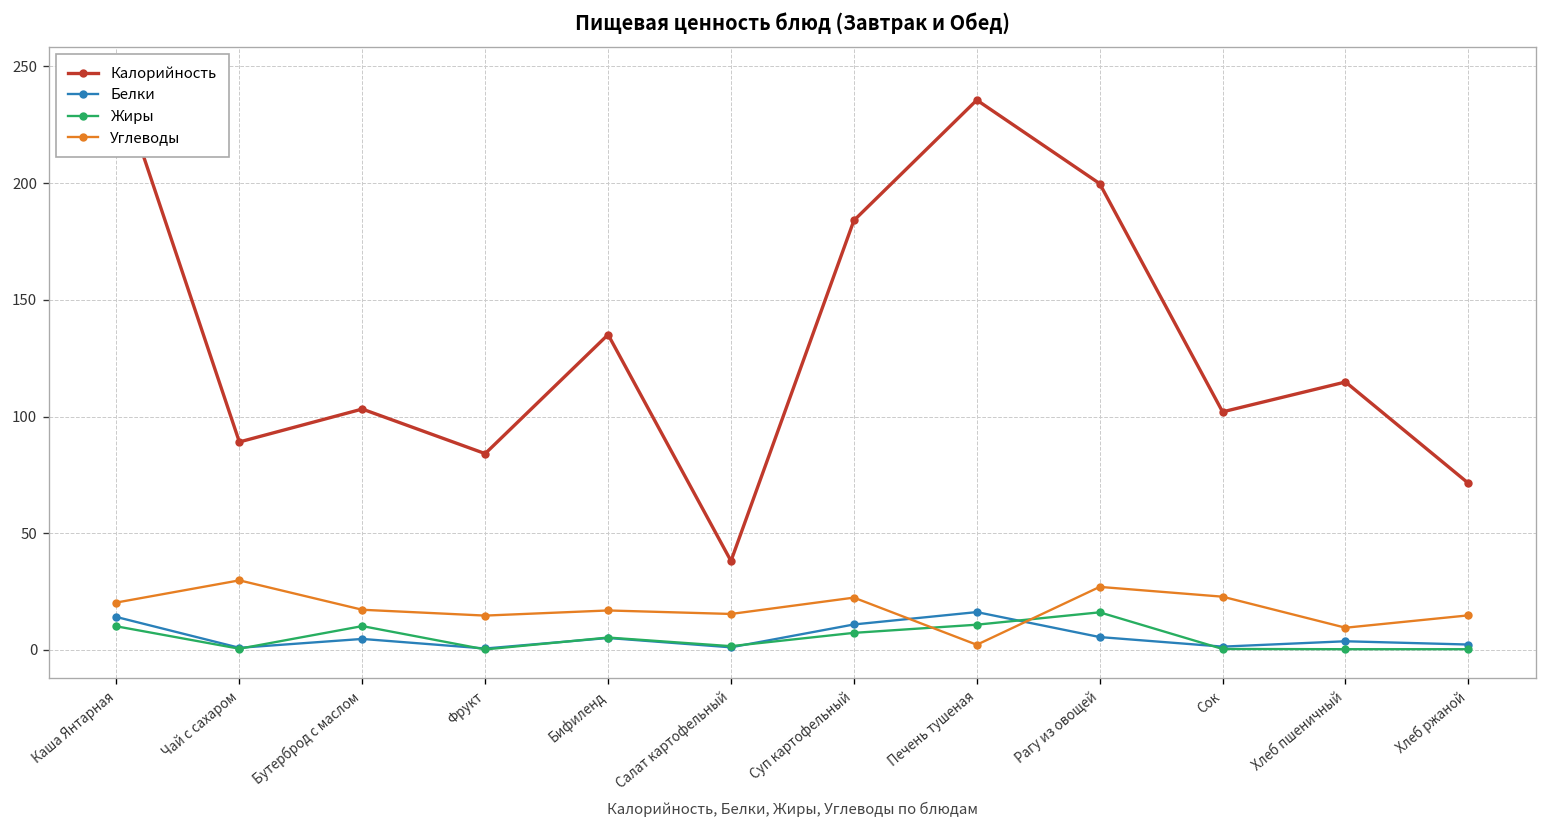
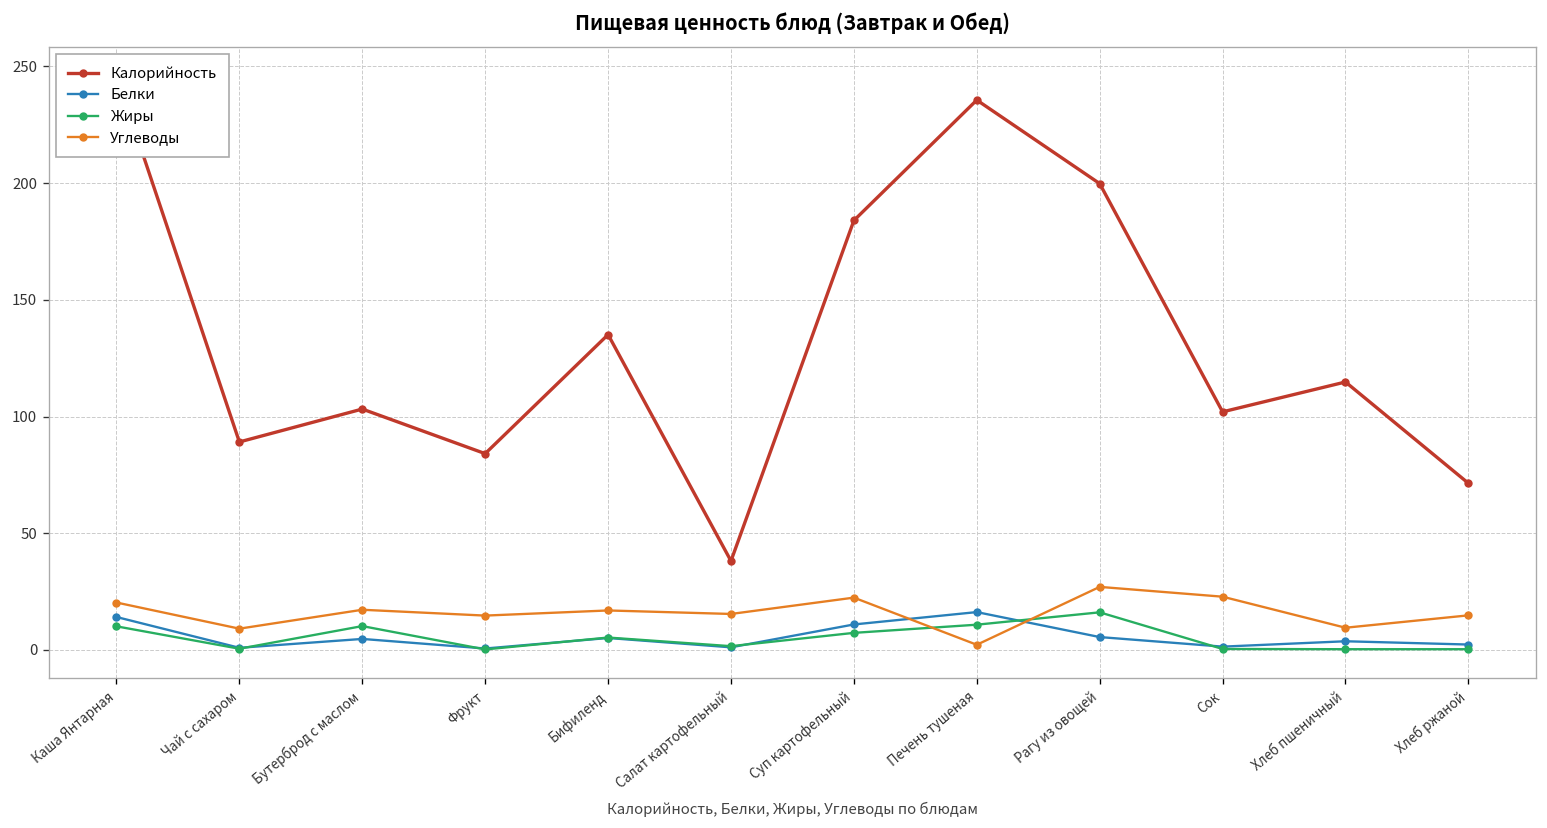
  {
    "Калорийность": {
      "Чай с сахаром": 89,
      "Бутерброд с маслом": 103,
      "Фрукт": 84,
      "Бифиленд": 135,
      "Салат картофельный": 38,
      "Суп картофельный": 184,
      "Печень тушеная": 236,
      "Рагу из овощей": 200,
      "Сок": 102,
      "Хлеб пшеничный": 115,
      "Хлеб ржаной": 71
    },
    "Белки": {
      "Каша Янтарная": 14,
      "Бутерброд с маслом": 5,
      "Суп картофельный": 11,
      "Печень тушеная": 16,
      "Рагу из овощей": 6,
      "Хлеб пшеничный": 4,
      "Хлеб ржаной": 2
    },
    "Жиры": {
      "Каша Янтарная": 10,
      "Бутерброд с маслом": 10,
      "Суп картофельный": 7,
      "Печень тушеная": 11,
      "Рагу из овощей": 16,
      "Хлеб пшеничный": 0,
      "Хлеб ржаной": 0
    },
    "Углеводы": {
      "Каша Янтарная": 20,
-     "Чай с сахаром": 30,
+     "Чай с сахаром": 9,
      "Бутерброд с маслом": 17,
      "Фрукт": 15,
      "Бифиленд": 17,
      "Салат картофельный": 15,
      "Суп картофельный": 22,
      "Печень тушеная": 2,
      "Рагу из овощей": 27,
      "Сок": 23,
      "Хлеб пшеничный": 10,
      "Хлеб ржаной": 15
    }
  }
